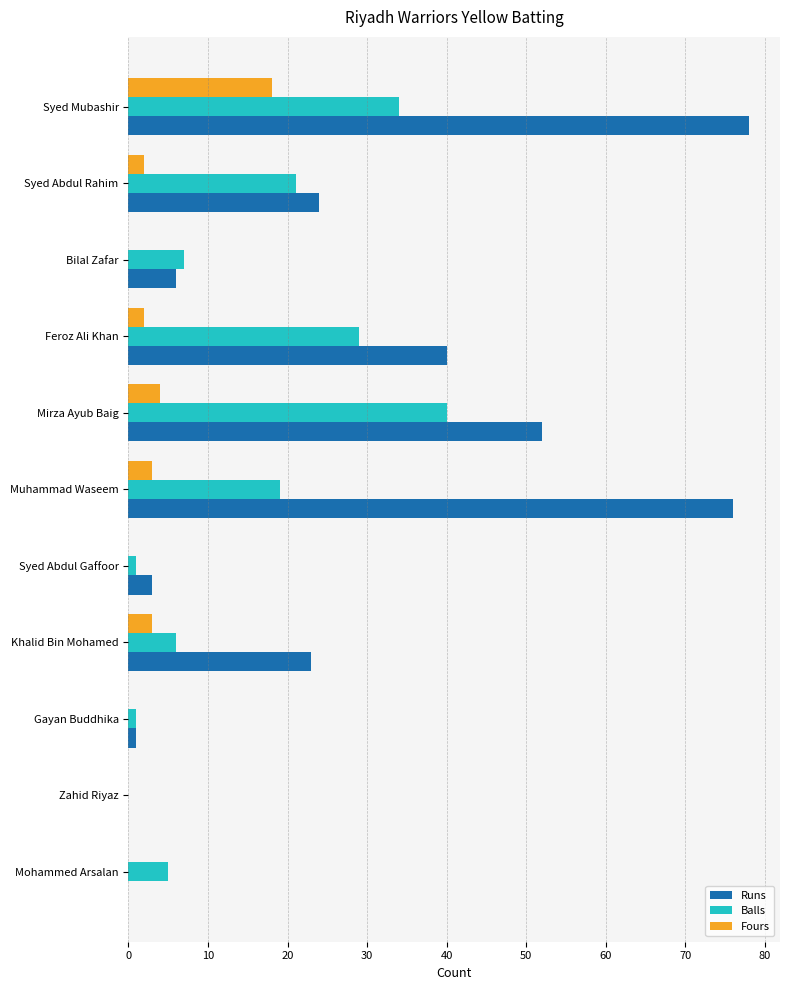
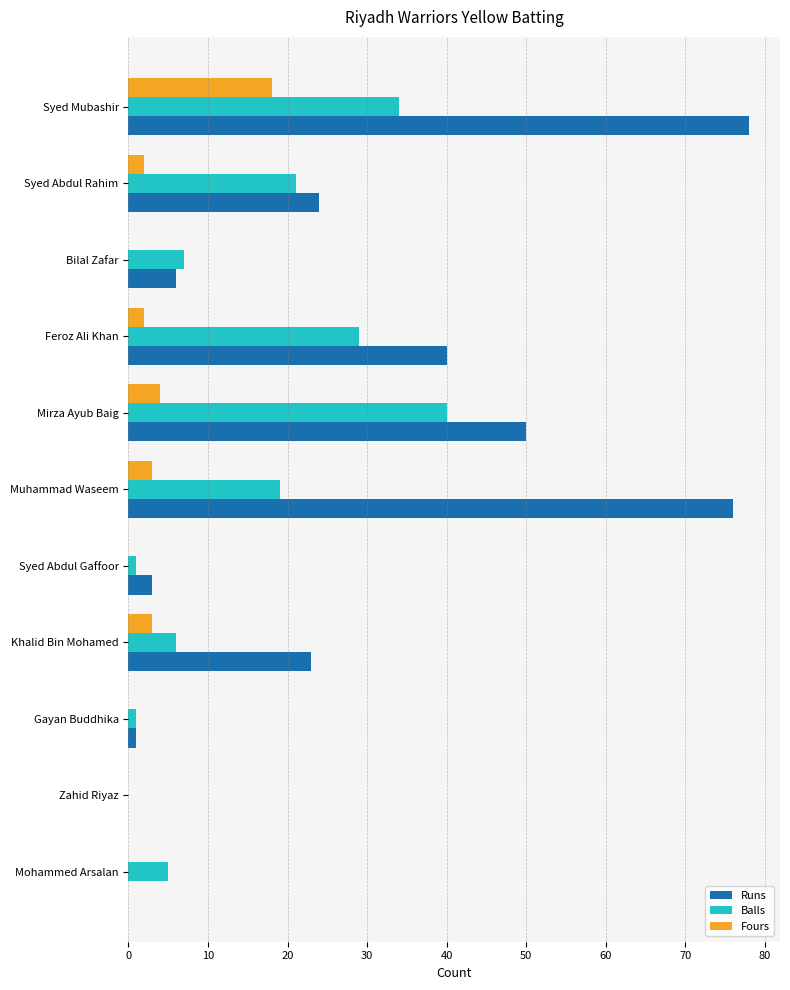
  {
    "Runs": {
      "Syed Mubashir": 78,
      "Syed Abdul Rahim": 24,
      "Bilal Zafar": 6,
      "Feroz Ali Khan": 40,
-     "Mirza Ayub Baig": 52,
+     "Mirza Ayub Baig": 50,
      "Muhammad Waseem": 76,
      "Syed Abdul Gaffoor": 3,
      "Khalid Bin Mohamed": 23,
      "Gayan Buddhika": 1,
      "Zahid Riyaz": 0,
      "Mohammed Arsalan": 0
    },
    "Balls": {
      "Syed Mubashir": 34,
      "Syed Abdul Rahim": 21,
      "Bilal Zafar": 7,
      "Feroz Ali Khan": 29,
      "Mirza Ayub Baig": 40,
      "Muhammad Waseem": 19,
      "Syed Abdul Gaffoor": 1,
      "Khalid Bin Mohamed": 6,
      "Gayan Buddhika": 1,
      "Zahid Riyaz": 0,
      "Mohammed Arsalan": 5
    },
    "Fours": {
      "Syed Mubashir": 18,
      "Syed Abdul Rahim": 2,
      "Bilal Zafar": 0,
      "Feroz Ali Khan": 2,
      "Mirza Ayub Baig": 4,
      "Muhammad Waseem": 3,
      "Syed Abdul Gaffoor": 0,
      "Khalid Bin Mohamed": 3,
      "Gayan Buddhika": 0,
      "Zahid Riyaz": 0,
      "Mohammed Arsalan": 0
    }
  }
